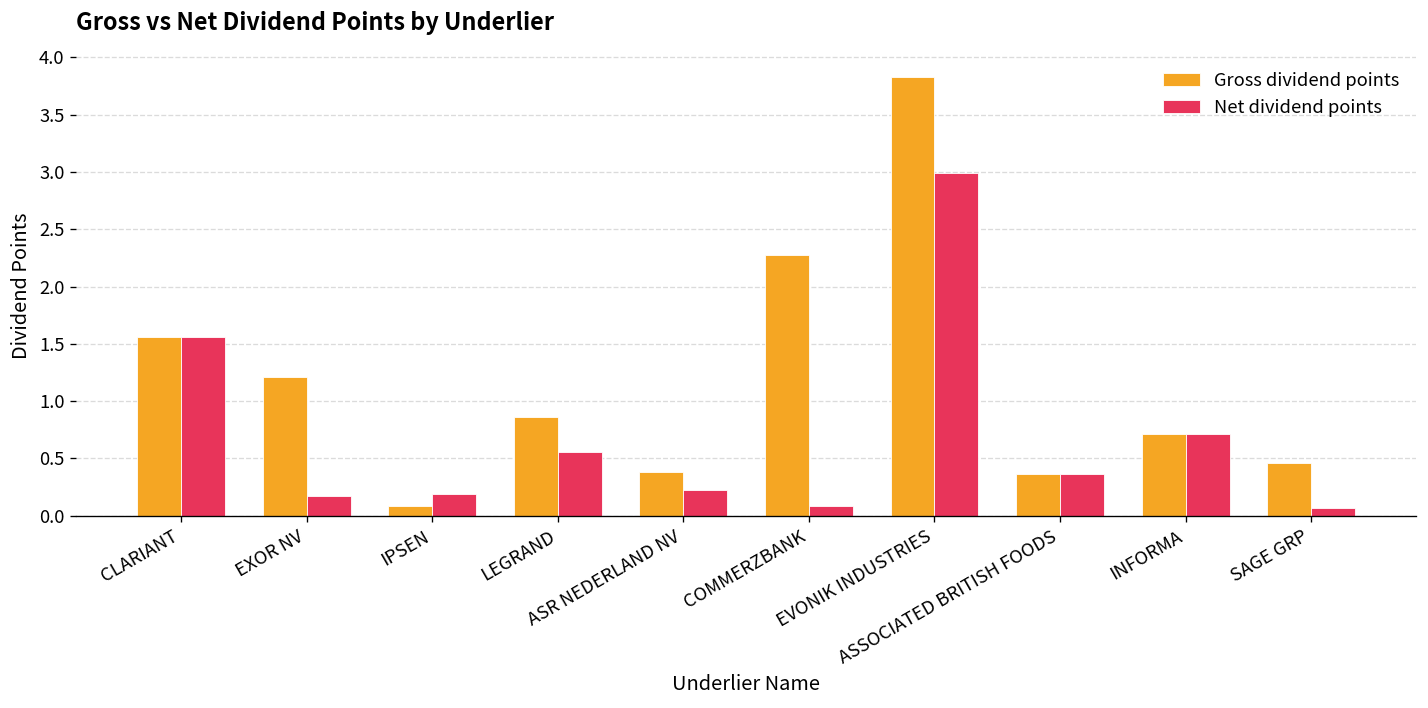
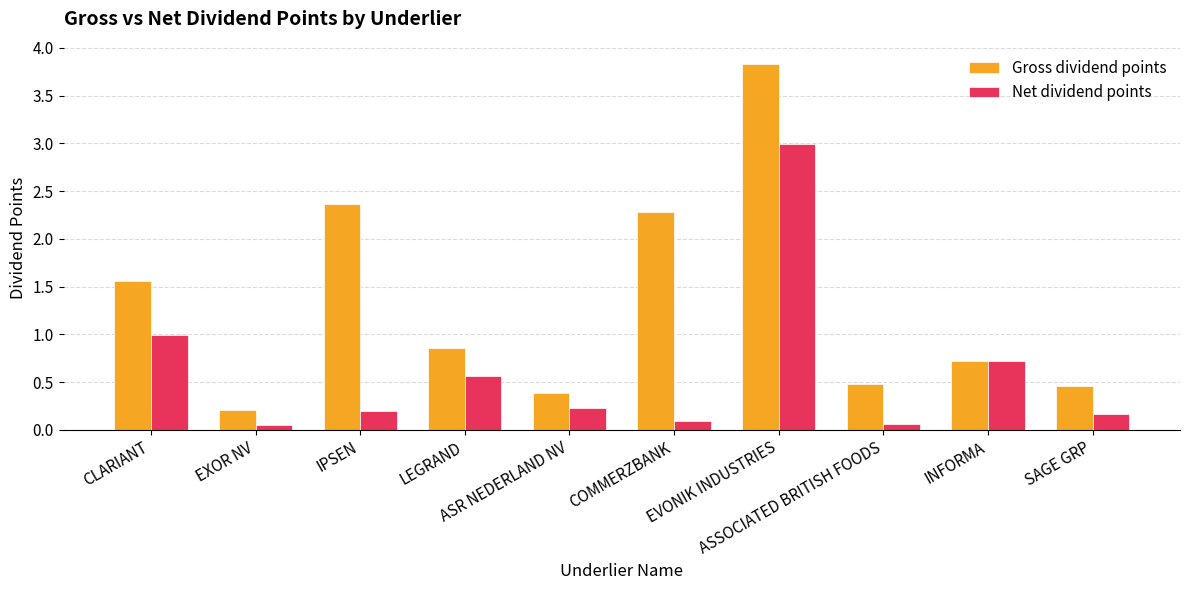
  {
    "Gross dividend points": {
      "CLARIANT": 1.6,
-     "EXOR NV": 1.2,
-     "IPSEN": 0.1,
+     "EXOR NV": 0.2,
+     "IPSEN": 2.4,
      "LEGRAND": 0.9,
      "ASR NEDERLAND NV": 0.4,
      "COMMERZBANK": 2.3,
      "EVONIK INDUSTRIES": 3.8,
-     "ASSOCIATED BRITISH FOODS": 0.4,
+     "ASSOCIATED BRITISH FOODS": 0.5,
      "INFORMA": 0.7,
      "SAGE GRP": 0.5
    },
    "Net dividend points": {
-     "CLARIANT": 1.6,
-     "EXOR NV": 0.2,
+     "CLARIANT": 1.0,
+     "EXOR NV": 0.0,
      "IPSEN": 0.2,
      "LEGRAND": 0.6,
      "ASR NEDERLAND NV": 0.2,
      "COMMERZBANK": 0.1,
      "EVONIK INDUSTRIES": 3.0,
-     "ASSOCIATED BRITISH FOODS": 0.4,
+     "ASSOCIATED BRITISH FOODS": 0.1,
      "INFORMA": 0.7,
-     "SAGE GRP": 0.1
+     "SAGE GRP": 0.2
    }
  }
